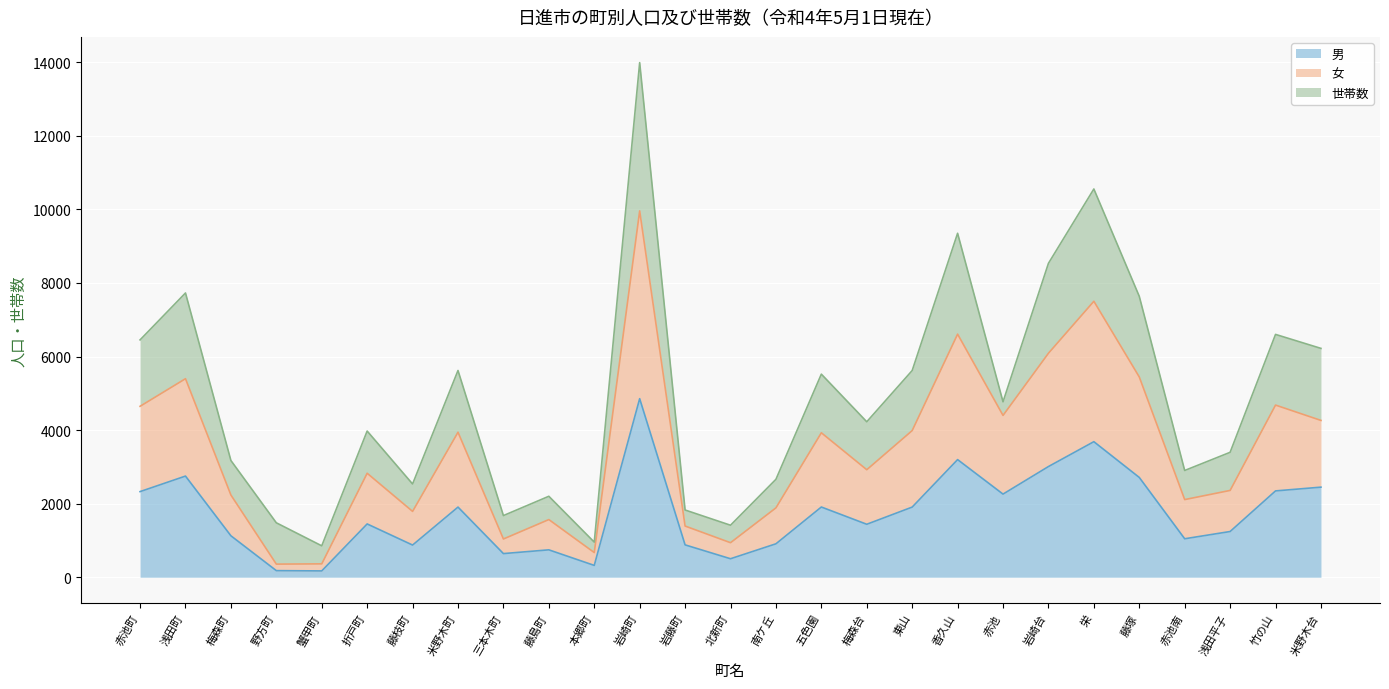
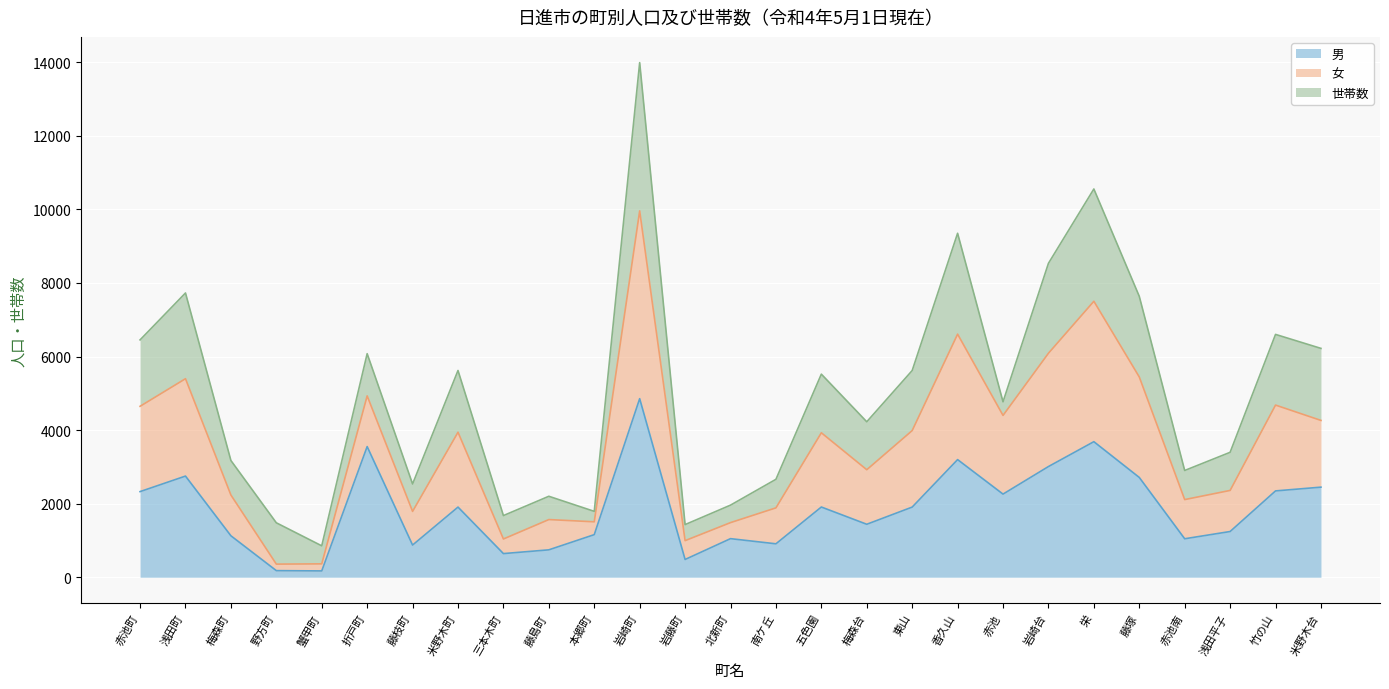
  {
    "男": {
      "赤池町": 2300,
      "浅田町": 2800,
      "梅森町": 1100,
      "野方町": 200,
      "蟹甲町": 200,
-     "折戸町": 1400,
+     "折戸町": 3600,
      "藤枝町": 900,
      "米野木町": 1900,
      "三本木町": 600,
      "藤島町": 700,
-     "本郷町": 300,
+     "本郷町": 1200,
      "岩崎町": 4900,
-     "岩藤町": 900,
-     "北新町": 500,
+     "岩藤町": 500,
+     "北新町": 1000,
      "南ケ丘": 900,
      "五色園": 1900,
      "梅森台": 1400,
      "東山": 1900,
      "香久山": 3200,
      "赤池": 2300,
      "岩崎台": 3000,
      "栄": 3700,
      "藤塚": 2700,
      "赤池南": 1000,
      "浅田平子": 1200,
      "竹の山": 2300,
      "米野木台": 2400
    },
    "女": {
      "赤池町": 2300,
      "浅田町": 2600,
      "梅森町": 1100,
      "野方町": 200,
      "蟹甲町": 200,
      "折戸町": 1400,
      "藤枝町": 900,
      "米野木町": 2000,
      "三本木町": 400,
      "藤島町": 800,
      "本郷町": 300,
      "岩崎町": 5100,
      "岩藤町": 500,
      "北新町": 400,
      "南ケ丘": 1000,
      "五色園": 2000,
      "梅森台": 1500,
      "東山": 2100,
      "香久山": 3400,
      "赤池": 2100,
      "岩崎台": 3100,
      "栄": 3800,
      "藤塚": 2700,
      "赤池南": 1100,
      "浅田平子": 1100,
      "竹の山": 2300,
      "米野木台": 1800
    },
    "世帯数": {
      "赤池町": 1800,
      "浅田町": 2300,
      "梅森町": 900,
      "野方町": 1100,
      "蟹甲町": 500,
      "折戸町": 1100,
      "藤枝町": 700,
      "米野木町": 1700,
      "三本木町": 600,
      "藤島町": 600,
      "本郷町": 300,
      "岩崎町": 4000,
      "岩藤町": 400,
      "北新町": 500,
      "南ケ丘": 800,
      "五色園": 1600,
      "梅森台": 1300,
      "東山": 1600,
      "香久山": 2700,
      "赤池": 400,
      "岩崎台": 2400,
      "栄": 3100,
      "藤塚": 2200,
      "赤池南": 800,
      "浅田平子": 1000,
      "竹の山": 1900,
      "米野木台": 2000
    }
  }
